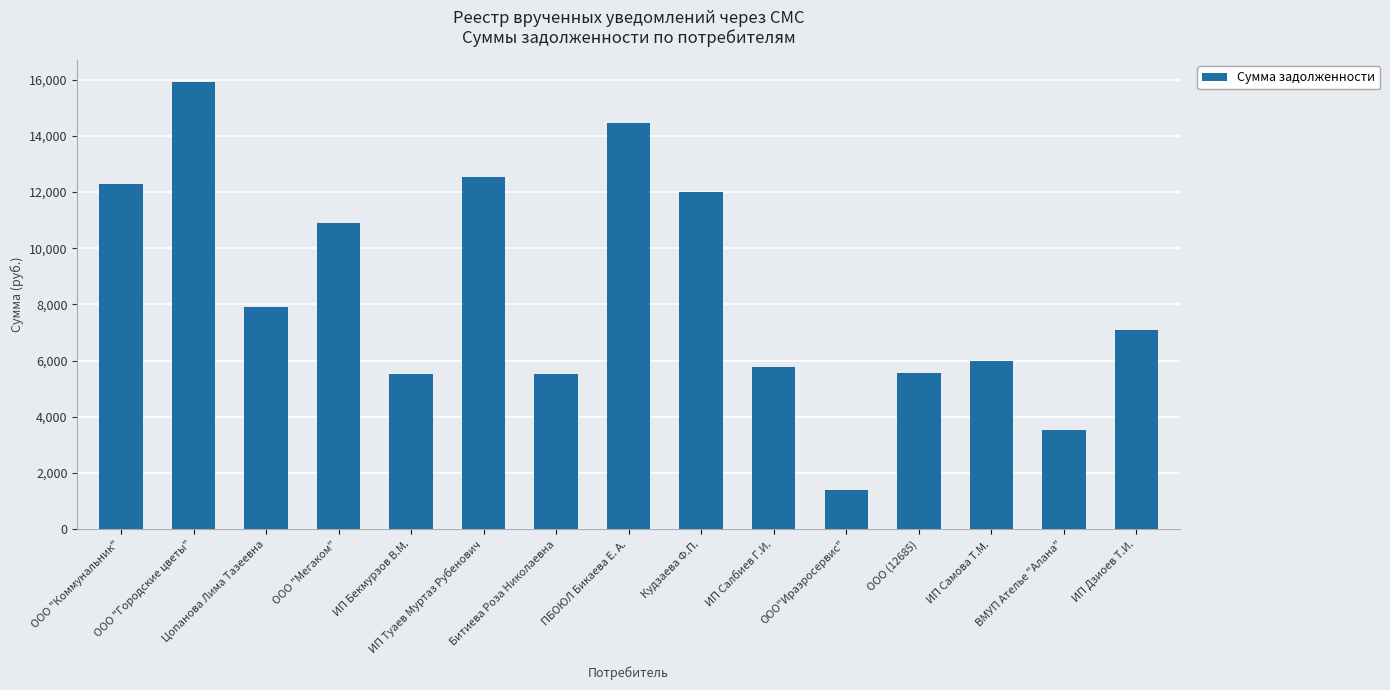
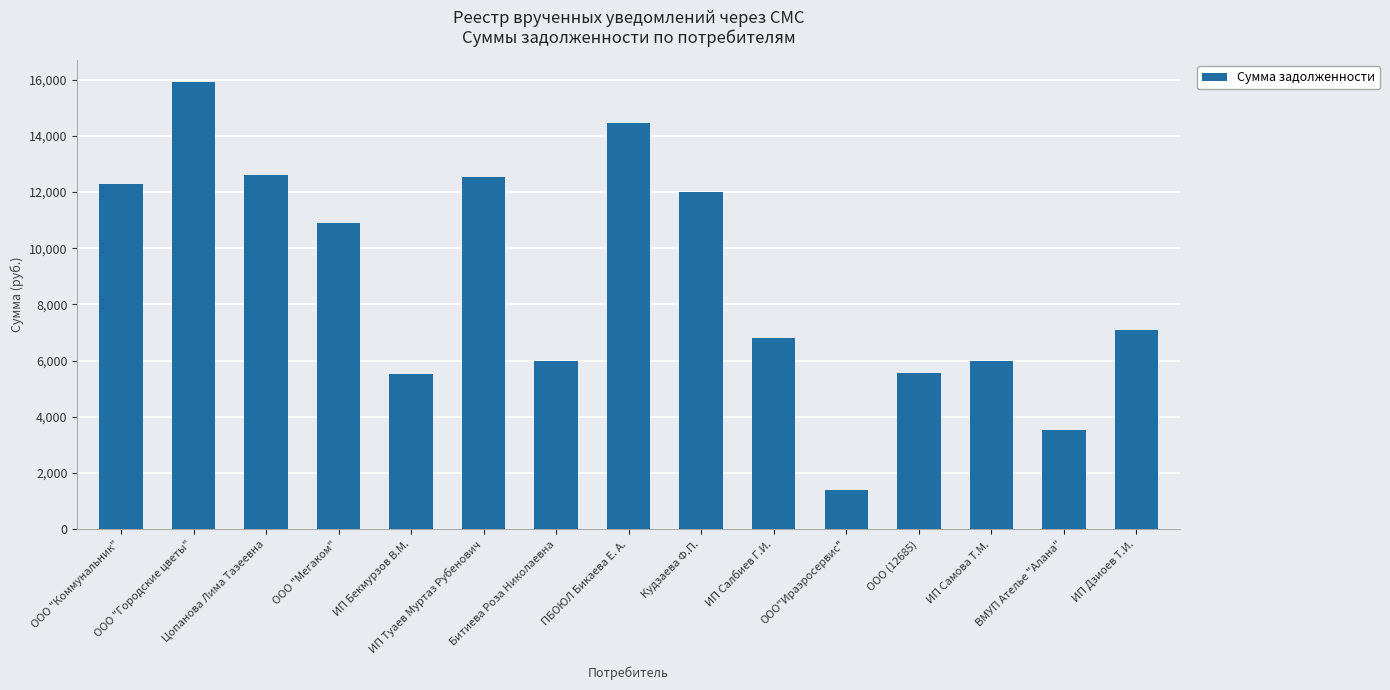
  {
    "ООО \"Коммунальник\"": "12,300",
    "ООО \"Городские цветы\"": "15,900",
-   "Цопанова Лима Тазеевна": "7,900",
+   "Цопанова Лима Тазеевна": "12,600",
    "ООО \"Мегаком\"": "10,900",
    "ИП Бекмурзов В.М.": "5,500",
    "ИП Туаев Муртаз Рубенович": "12,500",
-   "Битиева Роза Николаевна": "5,500",
+   "Битиева Роза Николаевна": "6,000",
    "ПБОЮЛ Бикаева Е. А.": "14,400",
    "Кудзаева Ф.П.": "12,000",
-   "ИП Салбиев Г.И.": "5,800",
+   "ИП Салбиев Г.И.": "6,800",
    "ООО\"Ираэросервис\"": "1,400",
    "ООО (12685)": "5,600",
    "ИП Самова Т.М.": "6,000",
    "ВМУП Ателье \"Алана\"": "3,500",
    "ИП Дзиоев Т.И.": "7,100"
  }
